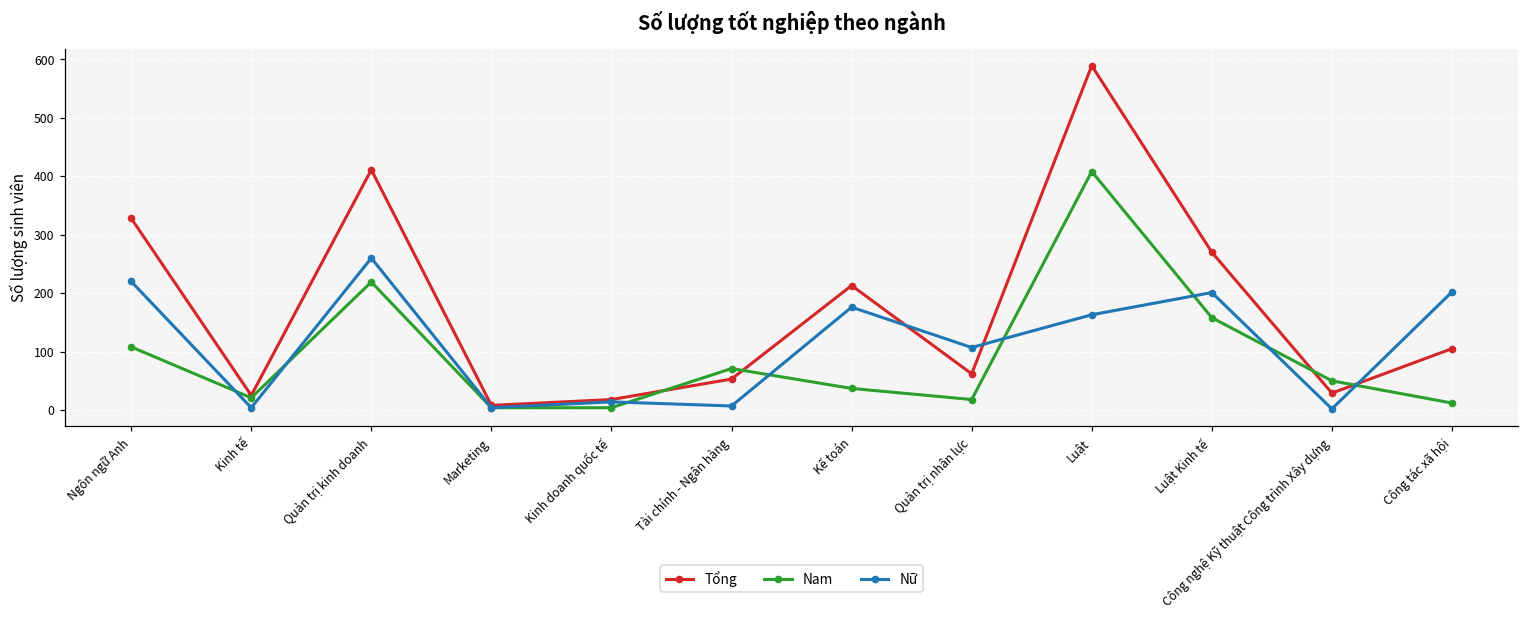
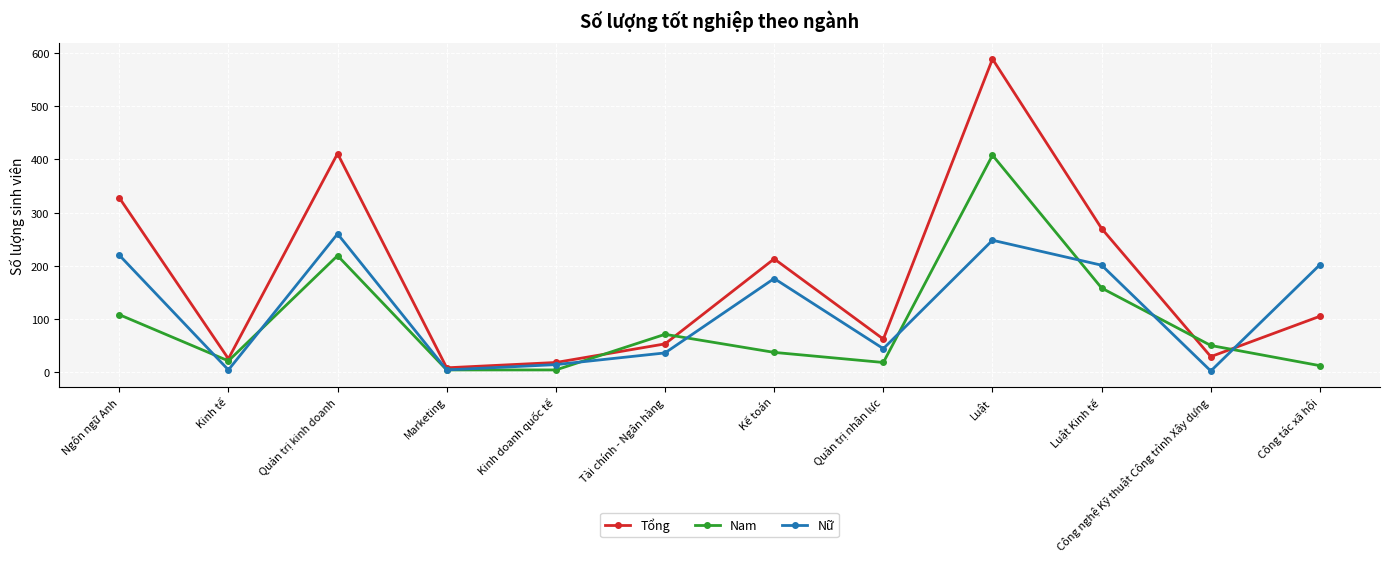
  {
    "Tổng": {
      "Ngôn ngữ Anh": 330,
      "Quản trị kinh doanh": 410,
      "Tài chính - Ngân hàng": 50,
      "Kế toán": 210,
      "Quản trị nhân lực": 60,
      "Luật": 590,
      "Luật Kinh tế": 270,
      "Công nghệ Kỹ thuật Công trình Xây dựng": 30,
      "Công tác xã hội": 110
    },
    "Nam": {
      "Ngôn ngữ Anh": 110,
      "Quản trị kinh doanh": 220,
      "Kinh doanh quốc tế": 0,
      "Tài chính - Ngân hàng": 70,
      "Kế toán": 40,
      "Quản trị nhân lực": 20,
      "Luật": 410,
      "Luật Kinh tế": 160,
      "Công nghệ Kỹ thuật Công trình Xây dựng": 50,
      "Công tác xã hội": 10
    },
    "Nữ": {
      "Ngôn ngữ Anh": 220,
      "Kinh tế": 0,
      "Quản trị kinh doanh": 260,
-     "Tài chính - Ngân hàng": 10,
+     "Tài chính - Ngân hàng": 40,
      "Kế toán": 180,
-     "Quản trị nhân lực": 110,
-     "Luật": 160,
+     "Quản trị nhân lực": 40,
+     "Luật": 250,
      "Luật Kinh tế": 200,
      "Công nghệ Kỹ thuật Công trình Xây dựng": 0,
      "Công tác xã hội": 200
    }
  }
